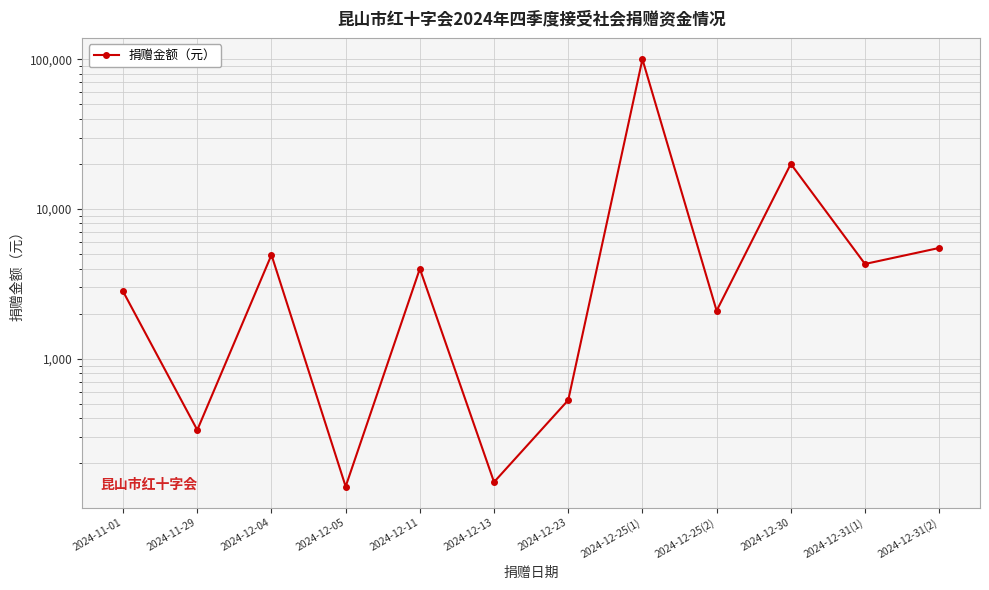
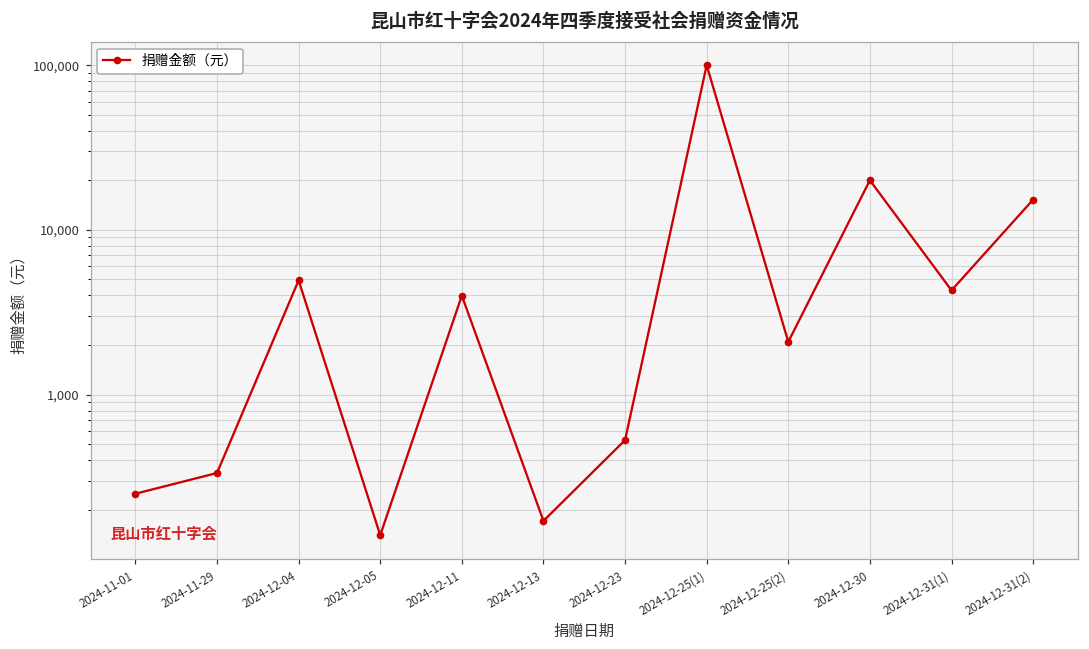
  {
-   "2024-11-01": "2,800",
+   "2024-11-01": "250",
    "2024-11-29": "330",
    "2024-12-04": "4,900",
    "2024-12-05": "140",
    "2024-12-11": "4,000",
-   "2024-12-13": "150",
+   "2024-12-13": "170",
    "2024-12-23": "530",
    "2024-12-25(1)": "100,000",
    "2024-12-25(2)": "2,100",
    "2024-12-30": "20,000",
    "2024-12-31(1)": "4,300",
-   "2024-12-31(2)": "5,500"
+   "2024-12-31(2)": "15,000"
  }
